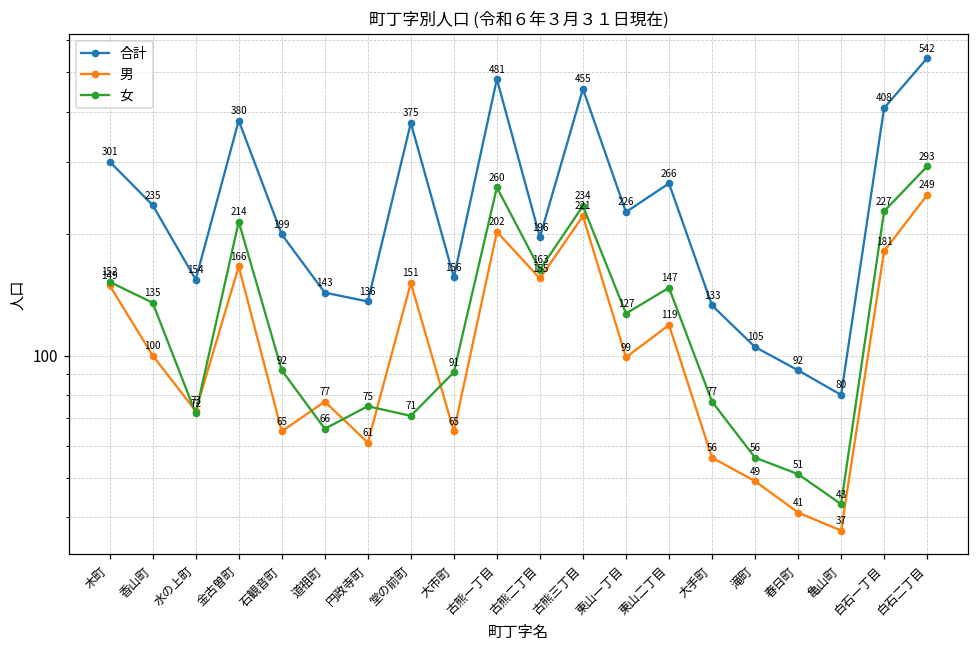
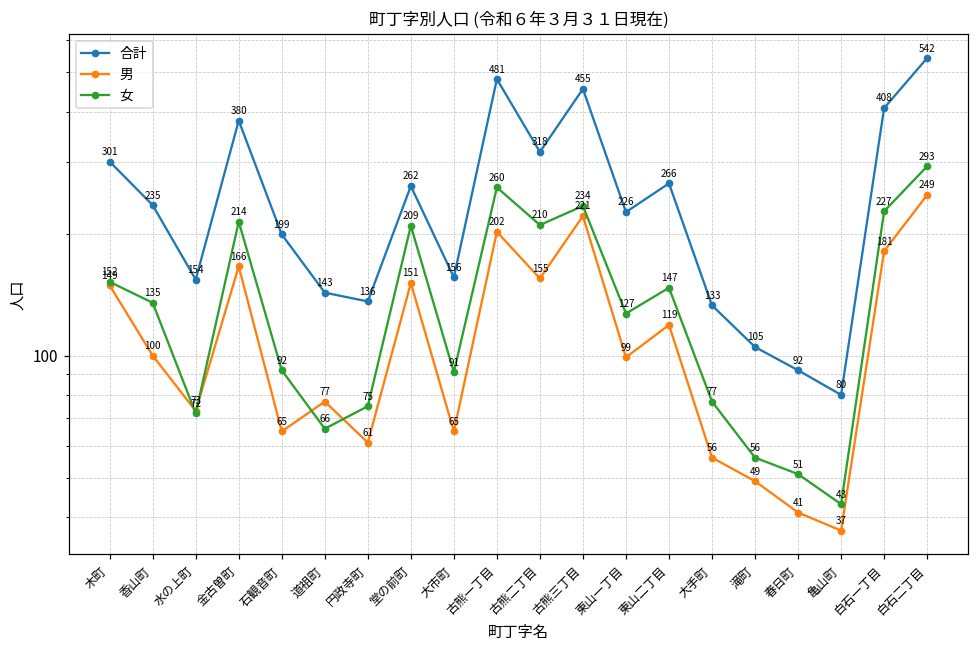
  {
    "合計": {
      "木町": 301,
      "香山町": 235,
      "水の上町": 154,
      "金古曽町": 380,
      "石観音町": 199,
      "道祖町": 143,
      "円政寺町": 136,
-     "堂の前町": 375,
+     "堂の前町": 262,
      "大市町": 156,
      "古熊一丁目": 481,
-     "古熊二丁目": 196,
+     "古熊二丁目": 318,
      "古熊三丁目": 455,
      "東山一丁目": 226,
      "東山二丁目": 266,
      "大手町": 133,
      "滝町": 105,
      "春日町": 92,
      "亀山町": 80,
      "白石一丁目": 408,
      "白石二丁目": 542
    },
    "男": {
      "香山町": 100,
      "金古曽町": 166,
      "石観音町": 65,
      "道祖町": 77,
      "円政寺町": 61,
      "堂の前町": 151,
      "大市町": 65,
      "古熊一丁目": 202,
      "東山一丁目": 99,
      "東山二丁目": 119,
      "大手町": 56,
      "滝町": 49,
      "春日町": 41,
      "亀山町": 37,
      "白石一丁目": 181,
      "白石二丁目": 249
    },
    "女": {
      "香山町": 135,
      "金古曽町": 214,
      "石観音町": 92,
      "道祖町": 66,
      "円政寺町": 75,
-     "堂の前町": 71,
+     "堂の前町": 209,
      "大市町": 91,
      "古熊一丁目": 260,
-     "古熊二丁目": 163,
+     "古熊二丁目": 210,
      "古熊三丁目": 234,
      "東山一丁目": 127,
      "東山二丁目": 147,
      "大手町": 77,
      "滝町": 56,
      "春日町": 51,
      "亀山町": 43,
      "白石一丁目": 227,
      "白石二丁目": 293
    }
  }
